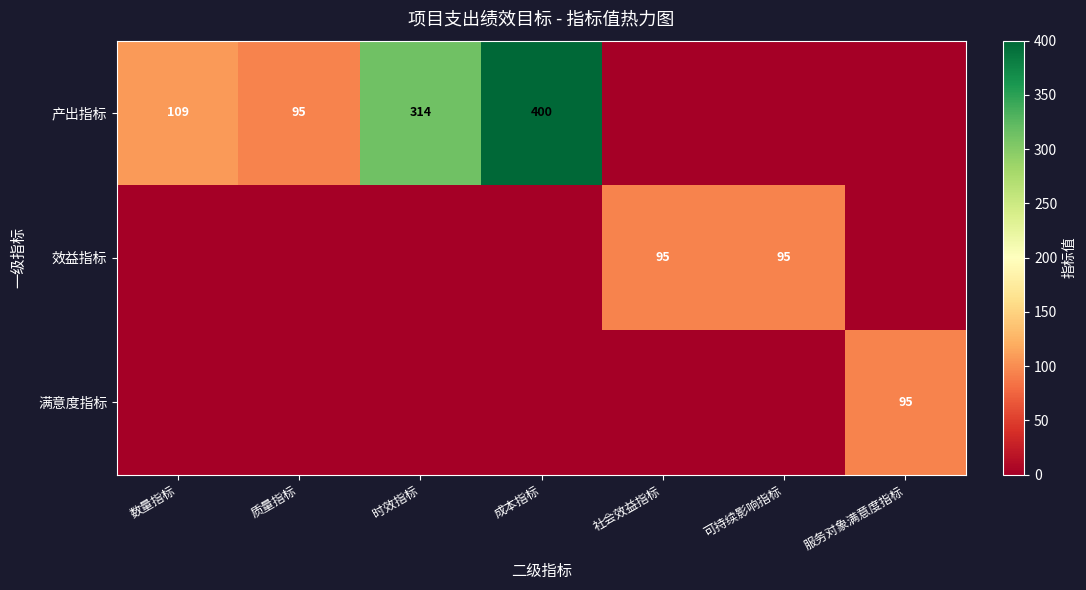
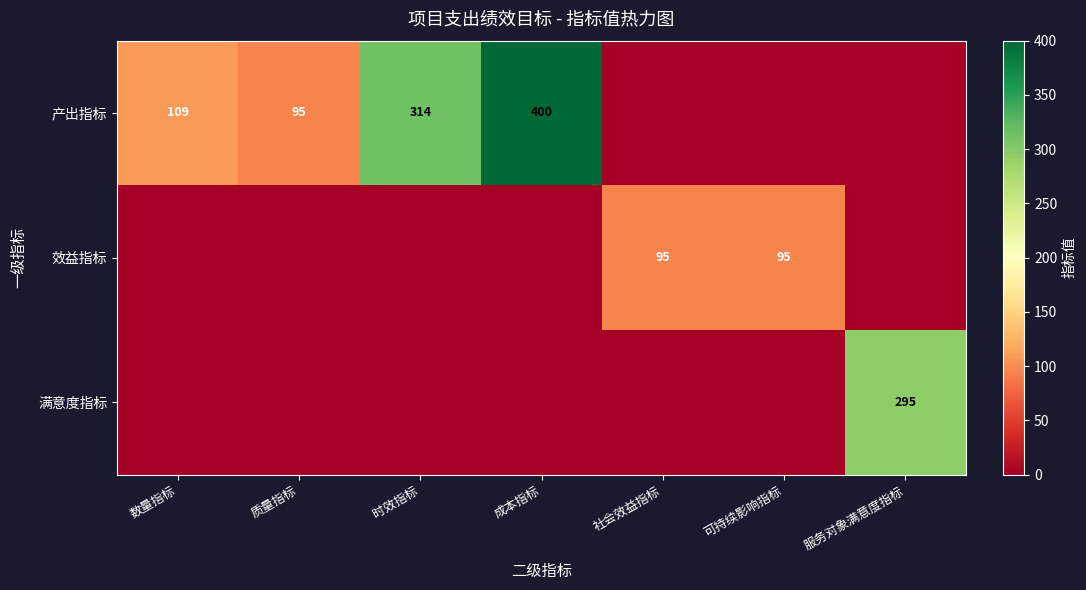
  {
    "产出指标": {
      "数量指标": 109,
      "质量指标": 95,
      "时效指标": 314,
      "成本指标": 400
    },
    "效益指标": {
      "社会效益指标": 95,
      "可持续影响指标": 95
    },
    "满意度指标": {
-     "服务对象满意度指标": 95
+     "服务对象满意度指标": 295
    }
  }
